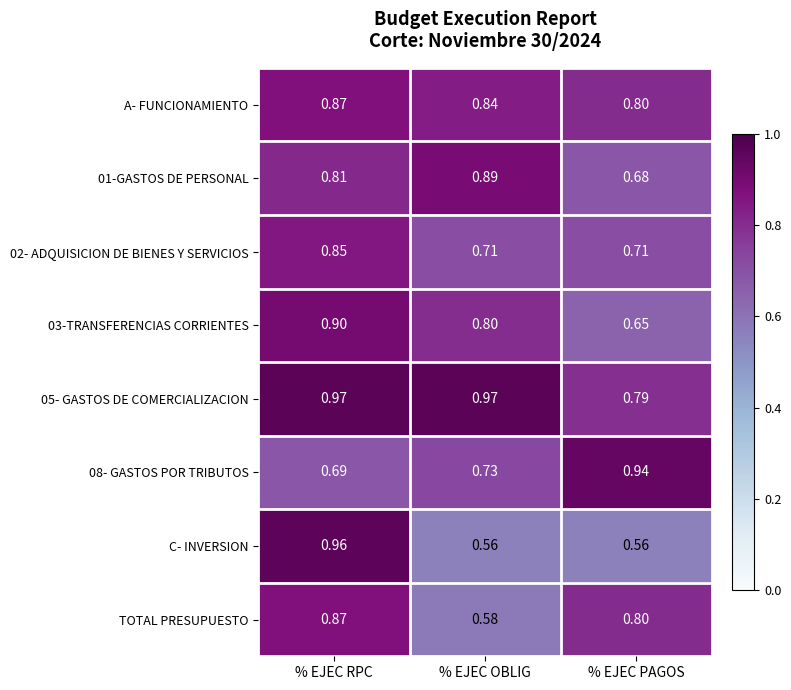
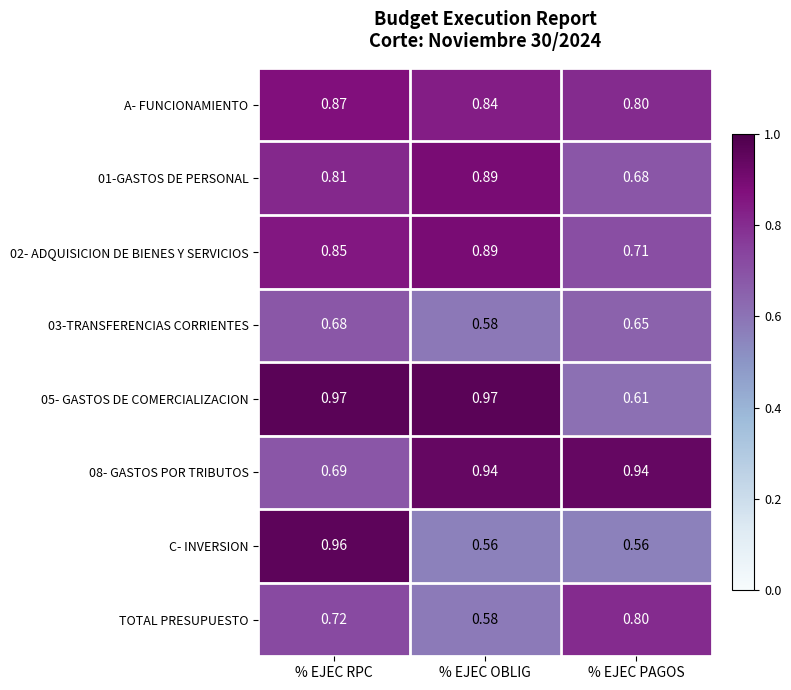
  {
    "A- FUNCIONAMIENTO": {
      "% EJEC RPC": 0.87,
      "% EJEC OBLIG": 0.84,
      "% EJEC PAGOS": 0.80
    },
    "01-GASTOS DE PERSONAL": {
      "% EJEC RPC": 0.81,
      "% EJEC OBLIG": 0.89,
      "% EJEC PAGOS": 0.68
    },
    "02- ADQUISICION DE BIENES Y SERVICIOS": {
      "% EJEC RPC": 0.85,
-     "% EJEC OBLIG": 0.71,
+     "% EJEC OBLIG": 0.89,
      "% EJEC PAGOS": 0.71
    },
    "03-TRANSFERENCIAS CORRIENTES": {
-     "% EJEC RPC": 0.90,
-     "% EJEC OBLIG": 0.80,
+     "% EJEC RPC": 0.68,
+     "% EJEC OBLIG": 0.58,
      "% EJEC PAGOS": 0.65
    },
    "05- GASTOS DE COMERCIALIZACION": {
      "% EJEC RPC": 0.97,
      "% EJEC OBLIG": 0.97,
-     "% EJEC PAGOS": 0.79
+     "% EJEC PAGOS": 0.61
    },
    "08- GASTOS POR TRIBUTOS": {
      "% EJEC RPC": 0.69,
-     "% EJEC OBLIG": 0.73,
+     "% EJEC OBLIG": 0.94,
      "% EJEC PAGOS": 0.94
    },
    "C- INVERSION": {
      "% EJEC RPC": 0.96,
      "% EJEC OBLIG": 0.56,
      "% EJEC PAGOS": 0.56
    },
    "TOTAL PRESUPUESTO": {
-     "% EJEC RPC": 0.87,
+     "% EJEC RPC": 0.72,
      "% EJEC OBLIG": 0.58,
      "% EJEC PAGOS": 0.80
    }
  }
